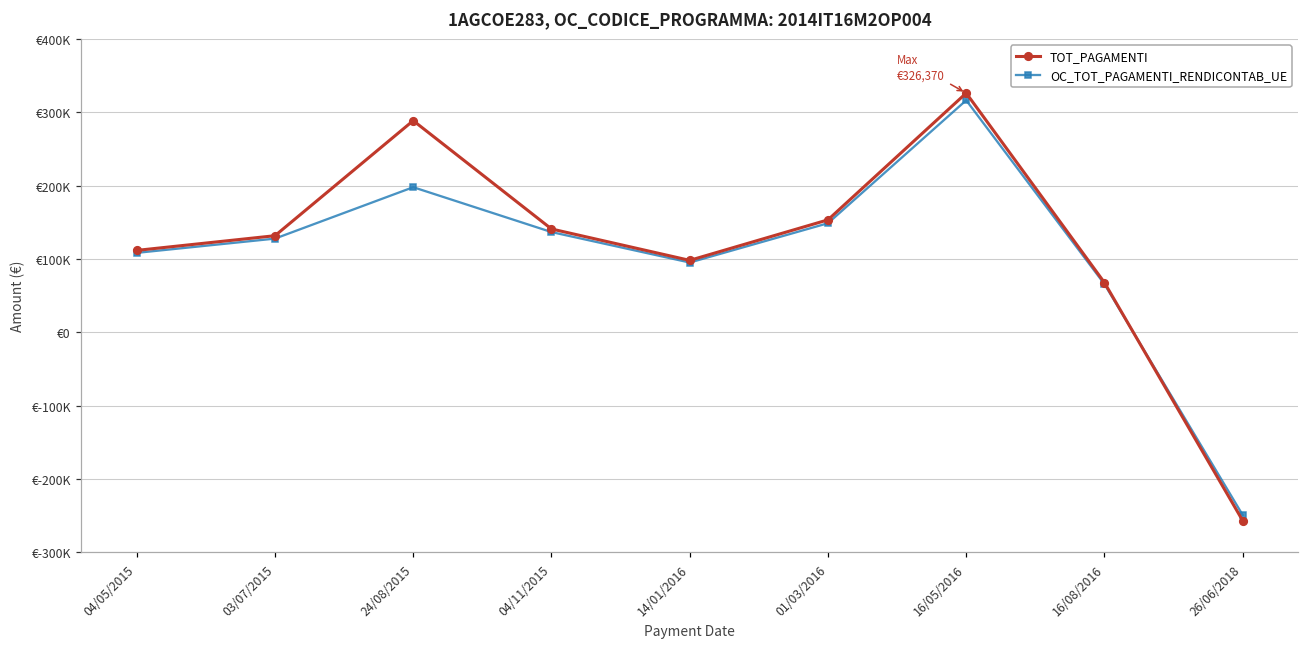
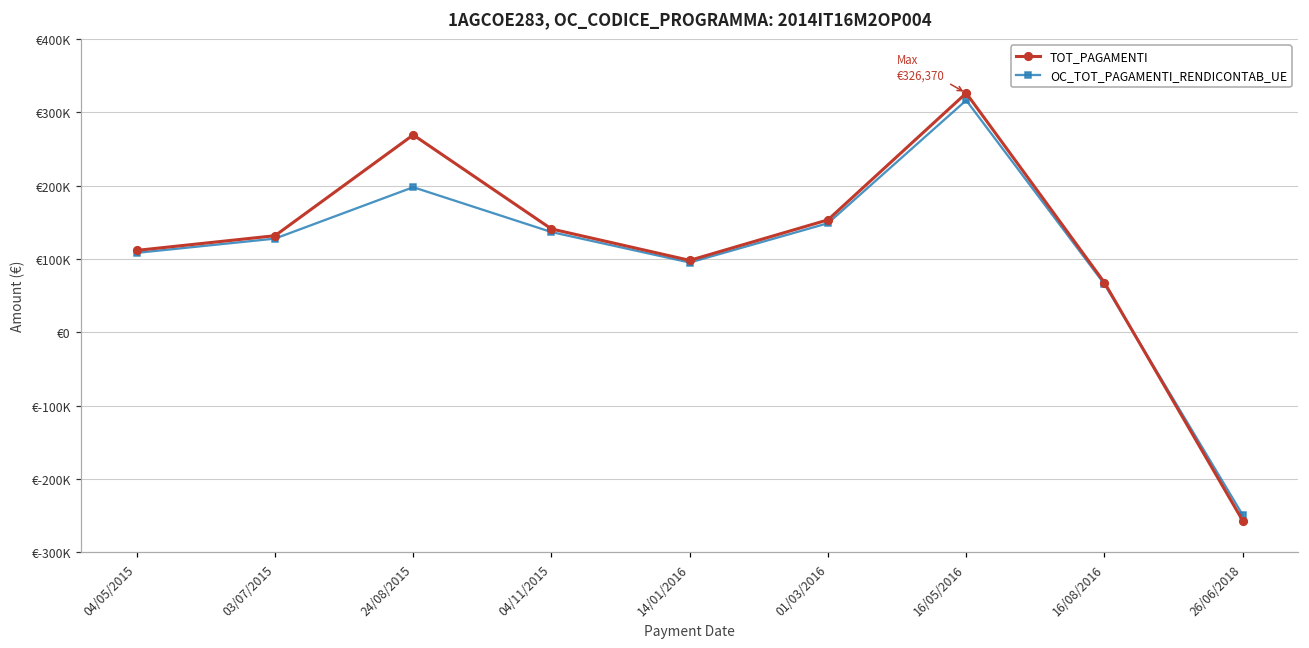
  {
    "TOT_PAGAMENTI": {
      "03/07/2015": "€130000",
-     "24/08/2015": "€290000",
+     "24/08/2015": "€270000",
      "04/11/2015": "€140000",
      "01/03/2016": "€150000",
      "26/06/2018": "€-260000"
    },
    "OC_TOT_PAGAMENTI_RENDICONTAB_UE": {
      "03/07/2015": "€130000",
      "24/08/2015": "€200000",
      "04/11/2015": "€140000",
      "01/03/2016": "€150000",
      "16/05/2016": "€320000",
      "26/06/2018": "€-250000"
    }
  }
